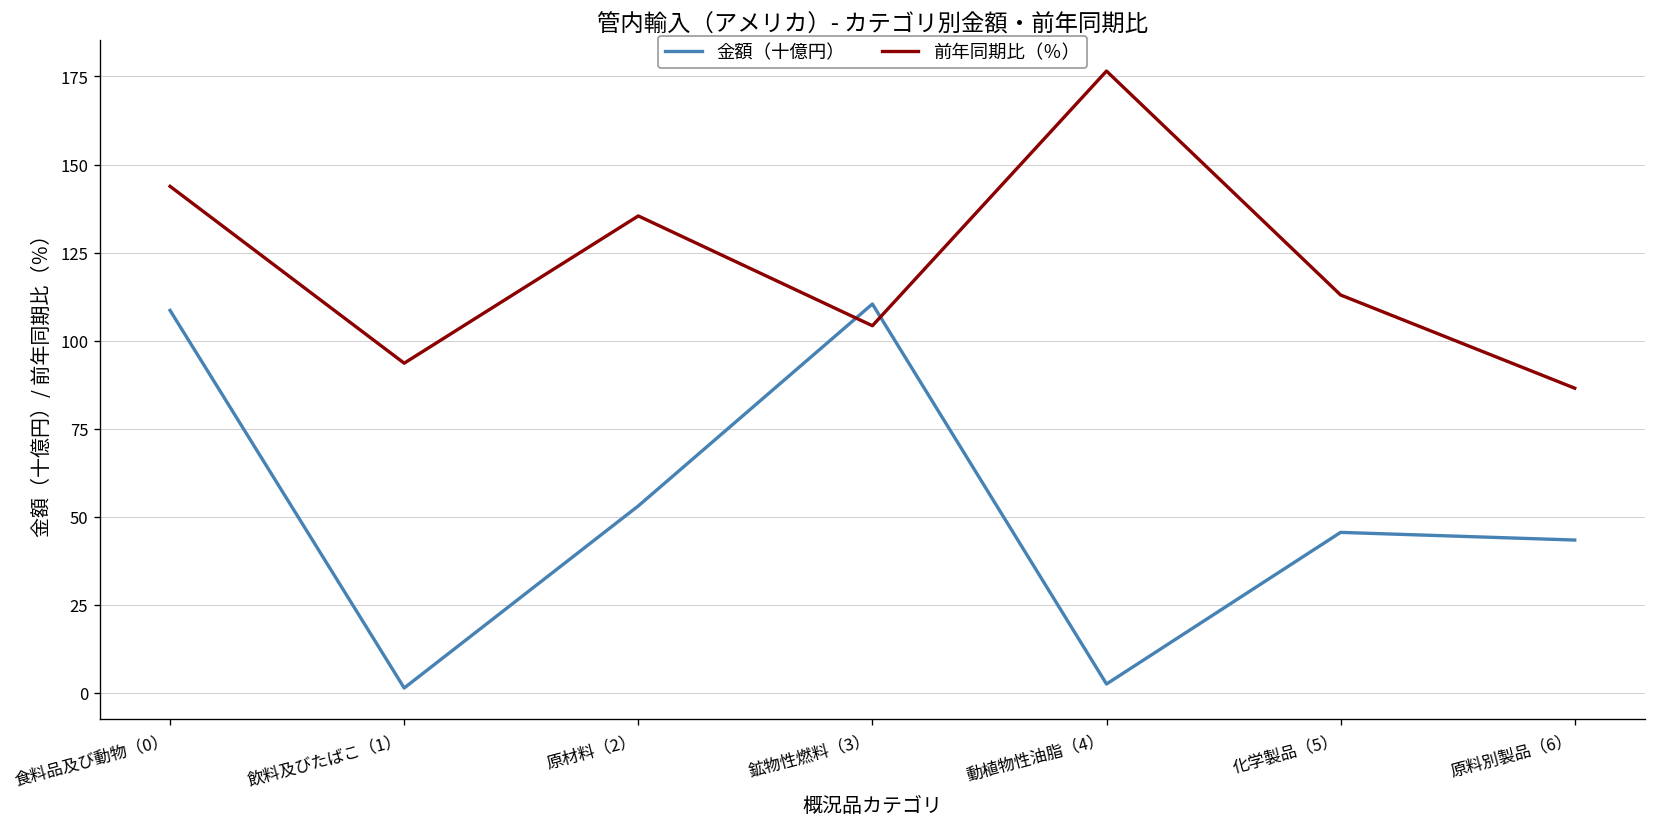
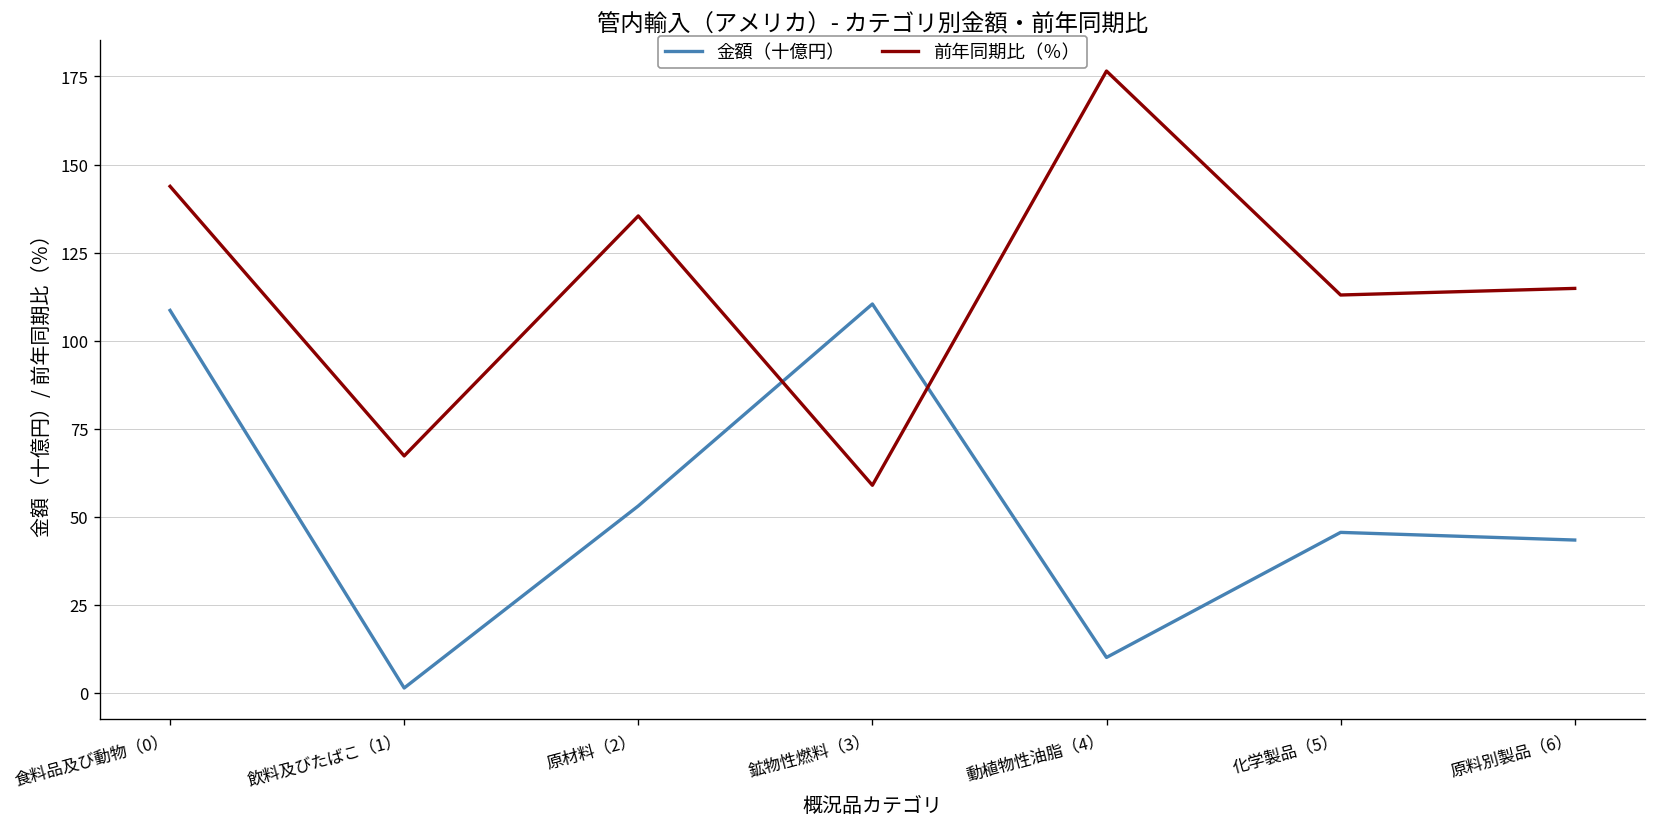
  {
    "金額（十億円）": {
      "食料品及び動物（0）": 109,
      "飲料及びたばこ（1）": 1,
      "原材料（2）": 53,
      "鉱物性燃料（3）": 110,
-     "動植物性油脂（4）": 2,
+     "動植物性油脂（4）": 10,
      "化学製品（5）": 45,
      "原料別製品（6）": 43
    },
    "前年同期比（％）": {
      "食料品及び動物（0）": 144,
-     "飲料及びたばこ（1）": 94,
+     "飲料及びたばこ（1）": 67,
      "原材料（2）": 135,
-     "鉱物性燃料（3）": 104,
+     "鉱物性燃料（3）": 59,
      "動植物性油脂（4）": 177,
      "化学製品（5）": 113,
-     "原料別製品（6）": 86
+     "原料別製品（6）": 115
    }
  }
